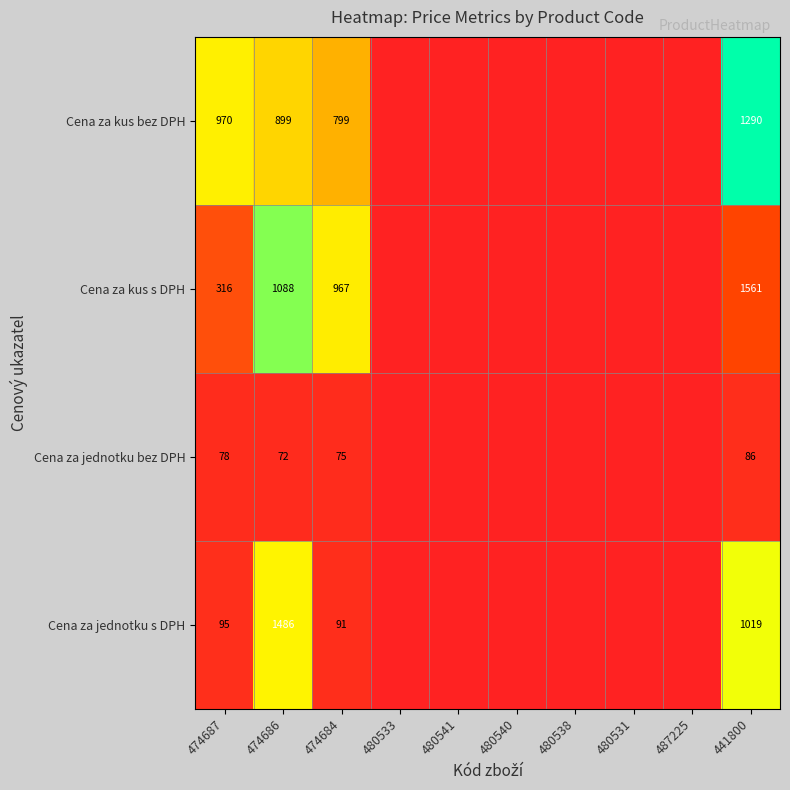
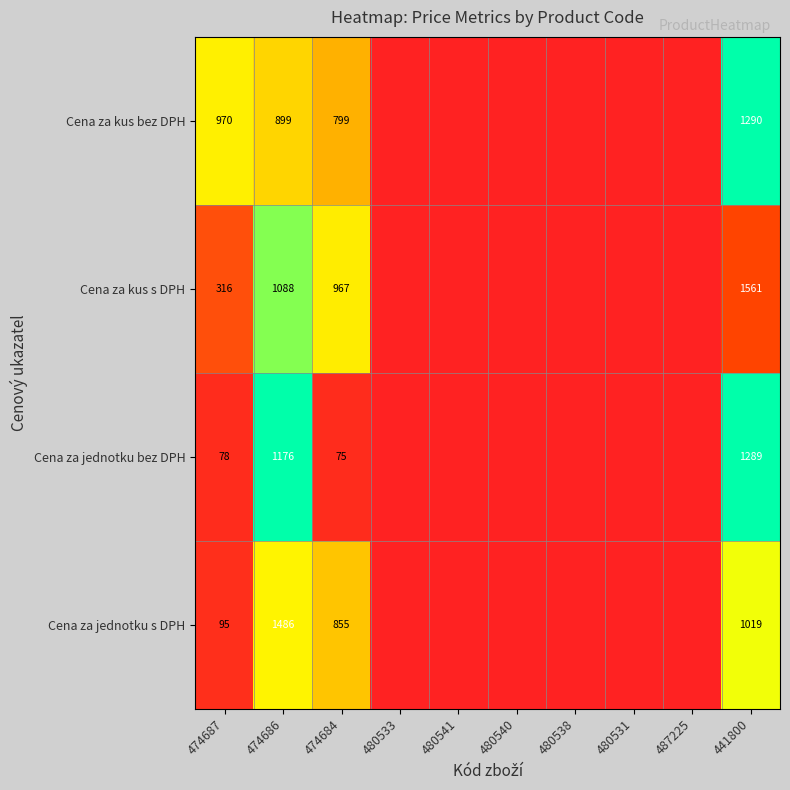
  {
    "Cena za kus bez DPH": {
      "474687": 970,
      "474686": 899,
      "474684": 799,
      "441800": 1290
    },
    "Cena za kus s DPH": {
      "474687": 316,
      "474686": 1088,
      "474684": 967,
      "441800": 1561
    },
    "Cena za jednotku bez DPH": {
      "474687": 78,
-     "474686": 72,
+     "474686": 1176,
      "474684": 75,
-     "441800": 86
+     "441800": 1289
    },
    "Cena za jednotku s DPH": {
      "474687": 95,
      "474686": 1486,
-     "474684": 91,
+     "474684": 855,
      "441800": 1019
    }
  }
